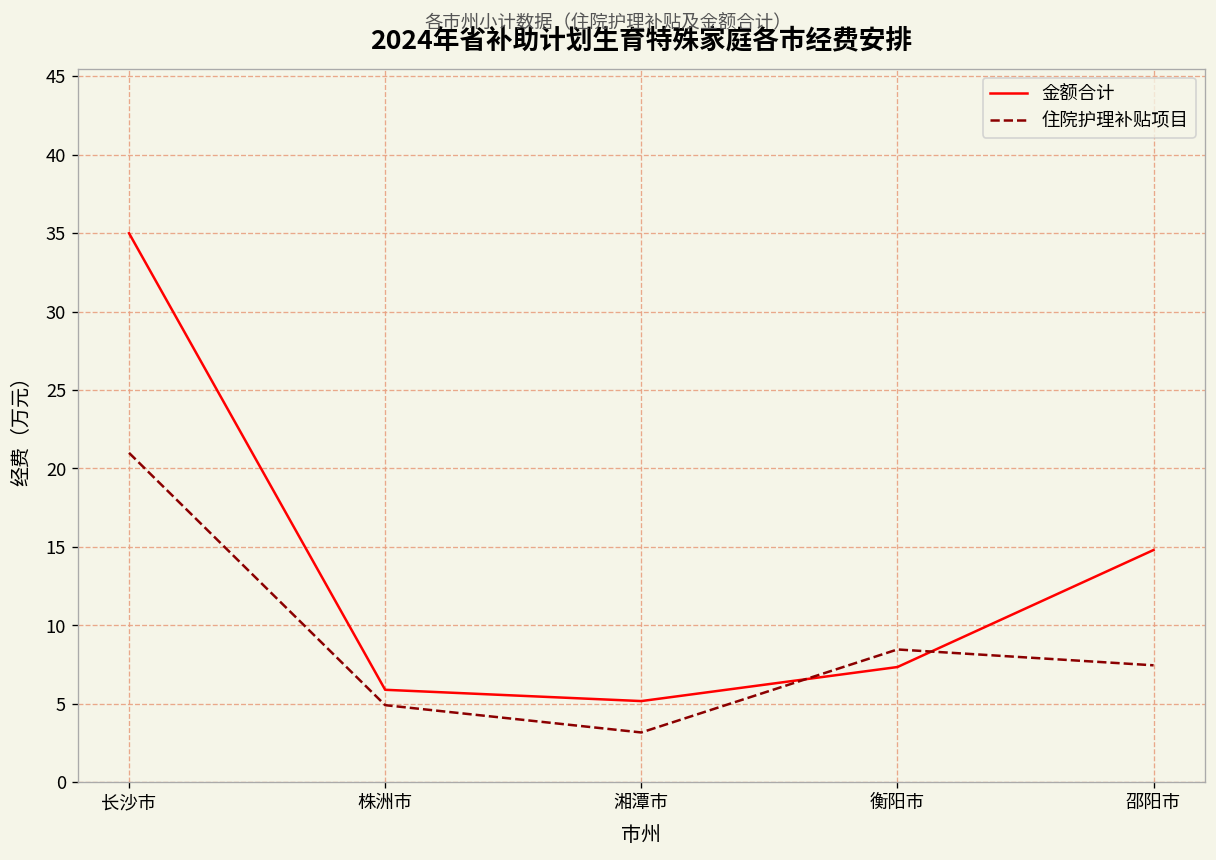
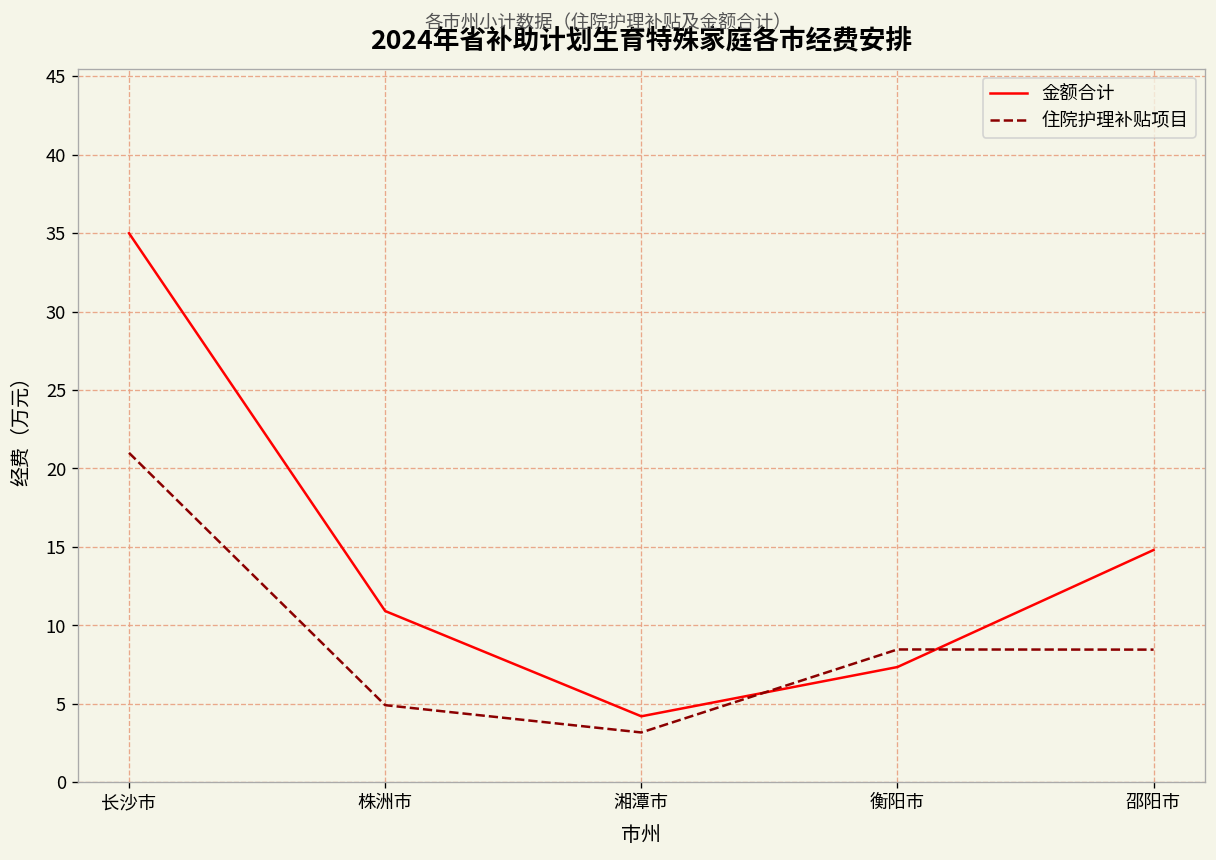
  {
    "金额合计": {
      "长沙市": 35.0,
-     "株洲市": 5.9,
-     "湘潭市": 5.2,
+     "株洲市": 10.9,
+     "湘潭市": 4.2,
      "衡阳市": 7.3,
      "邵阳市": 14.8
    },
    "住院护理补贴项目": {
      "长沙市": 21.0,
      "株洲市": 4.9,
      "湘潭市": 3.2,
      "衡阳市": 8.5,
-     "邵阳市": 7.5
+     "邵阳市": 8.5
    }
  }
